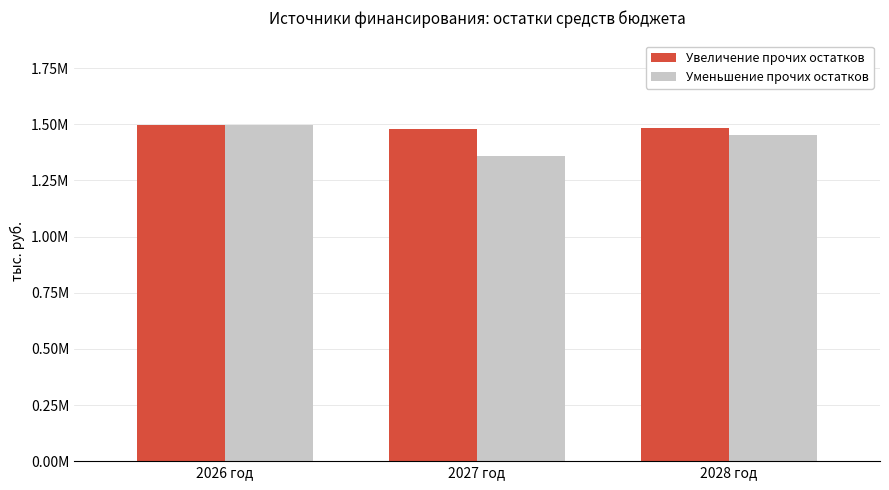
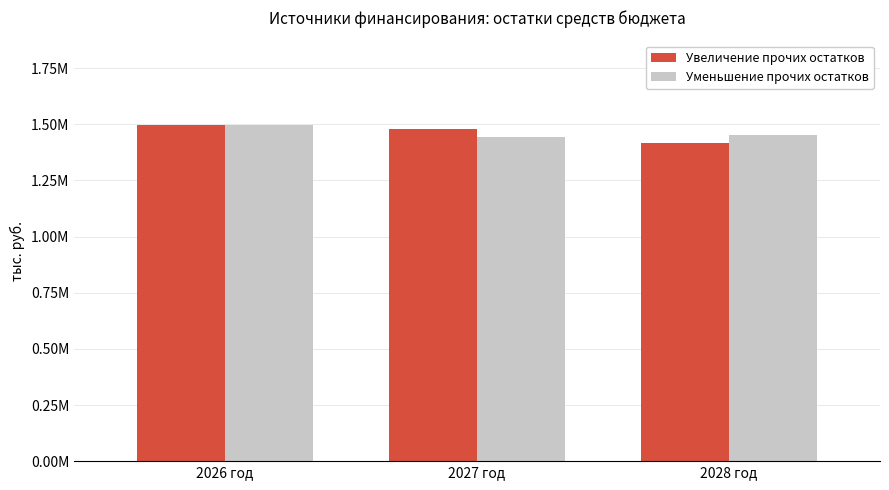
  {
    "Увеличение прочих остатков": {
      "2026 год": 1500000,
      "2027 год": 1480000,
-     "2028 год": 1490000
+     "2028 год": 1420000
    },
    "Уменьшение прочих остатков": {
      "2026 год": 1500000,
-     "2027 год": 1360000,
+     "2027 год": 1440000,
      "2028 год": 1450000
    }
  }
